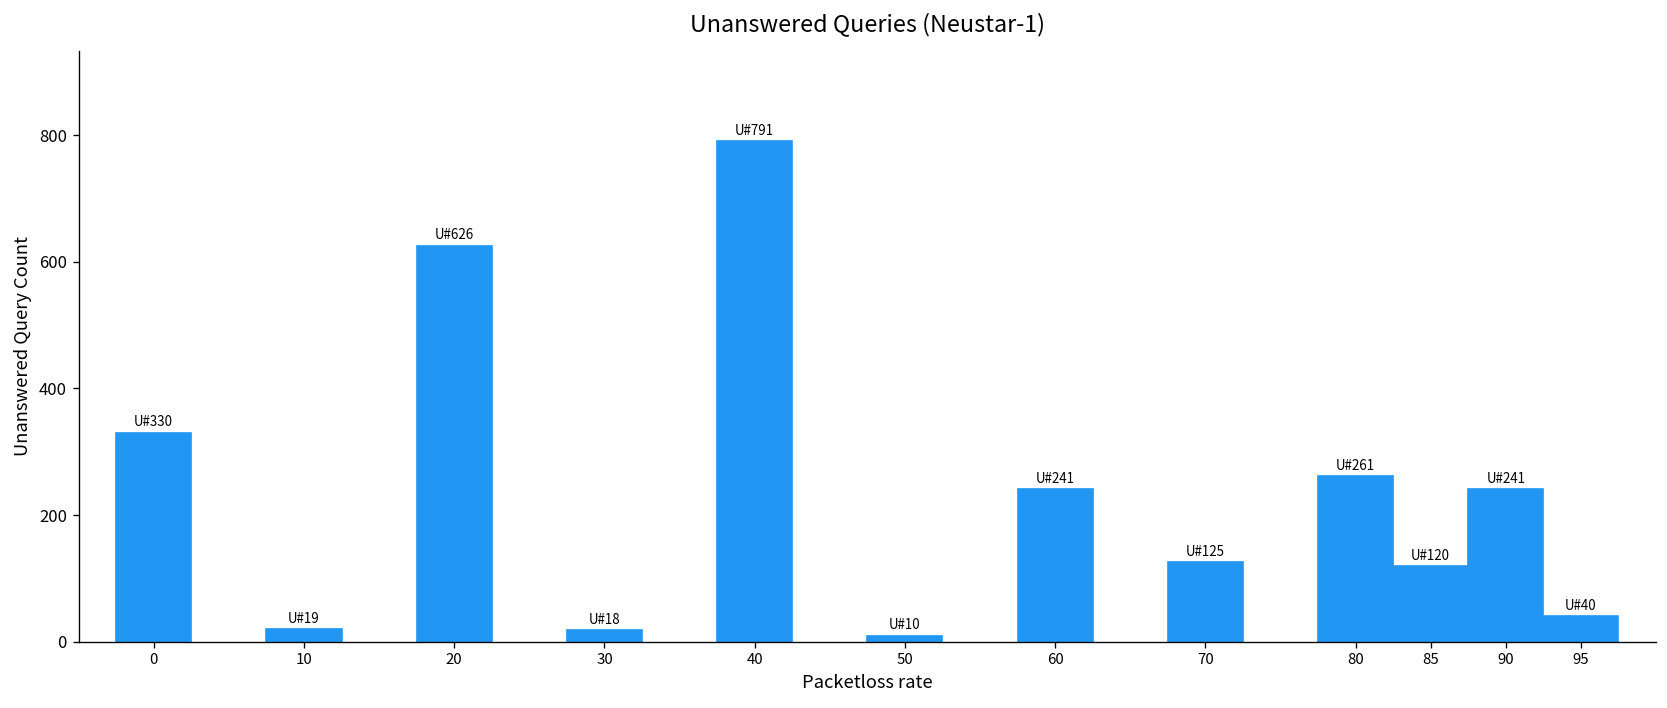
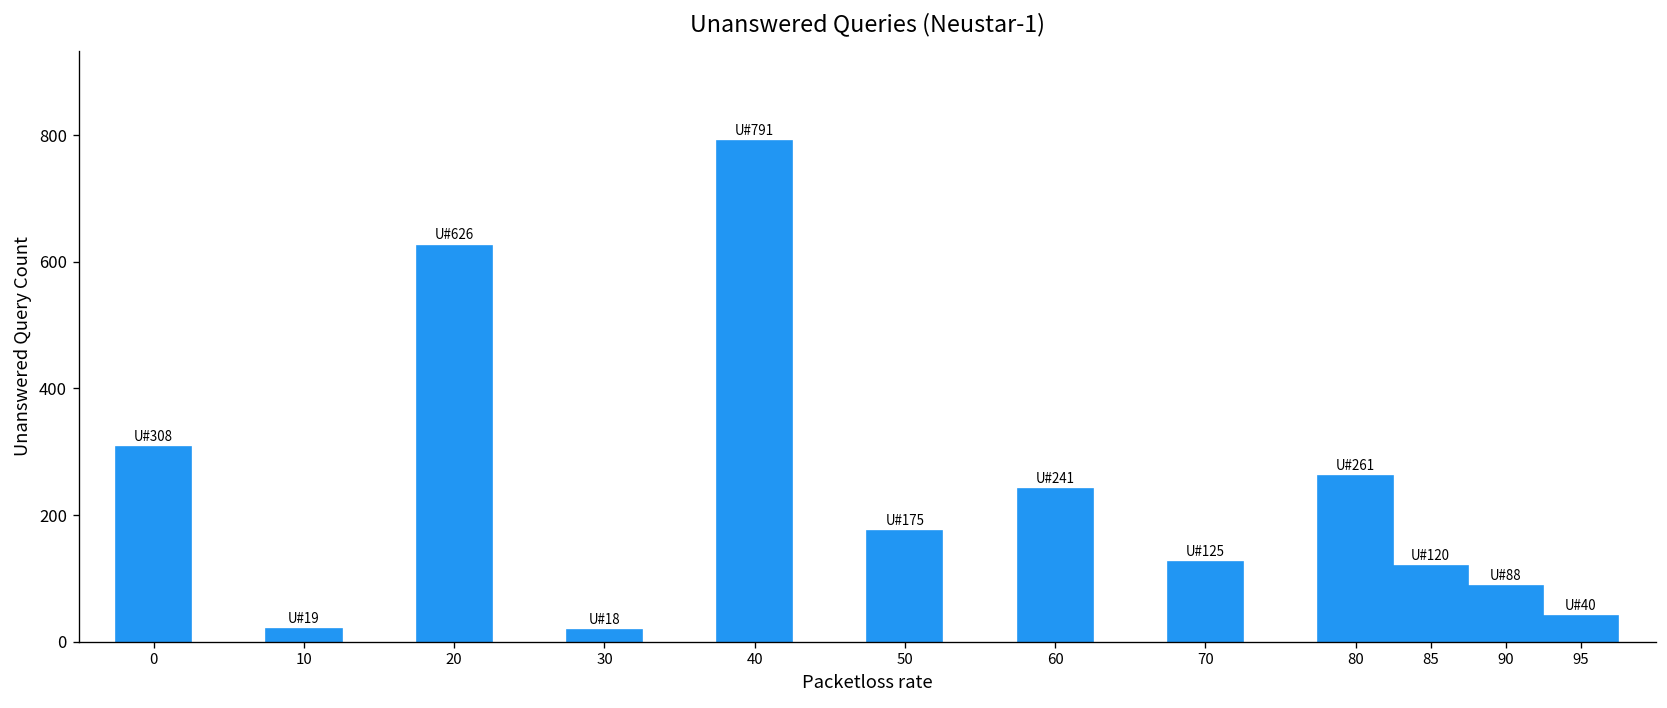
  {
-   "0": 330,
+   "0": 308,
    "10": 19,
    "20": 626,
    "30": 18,
    "40": 791,
-   "50": 10,
+   "50": 175,
    "60": 241,
    "70": 125,
    "80": 261,
    "85": 120,
-   "90": 241,
+   "90": 88,
    "95": 40
  }
